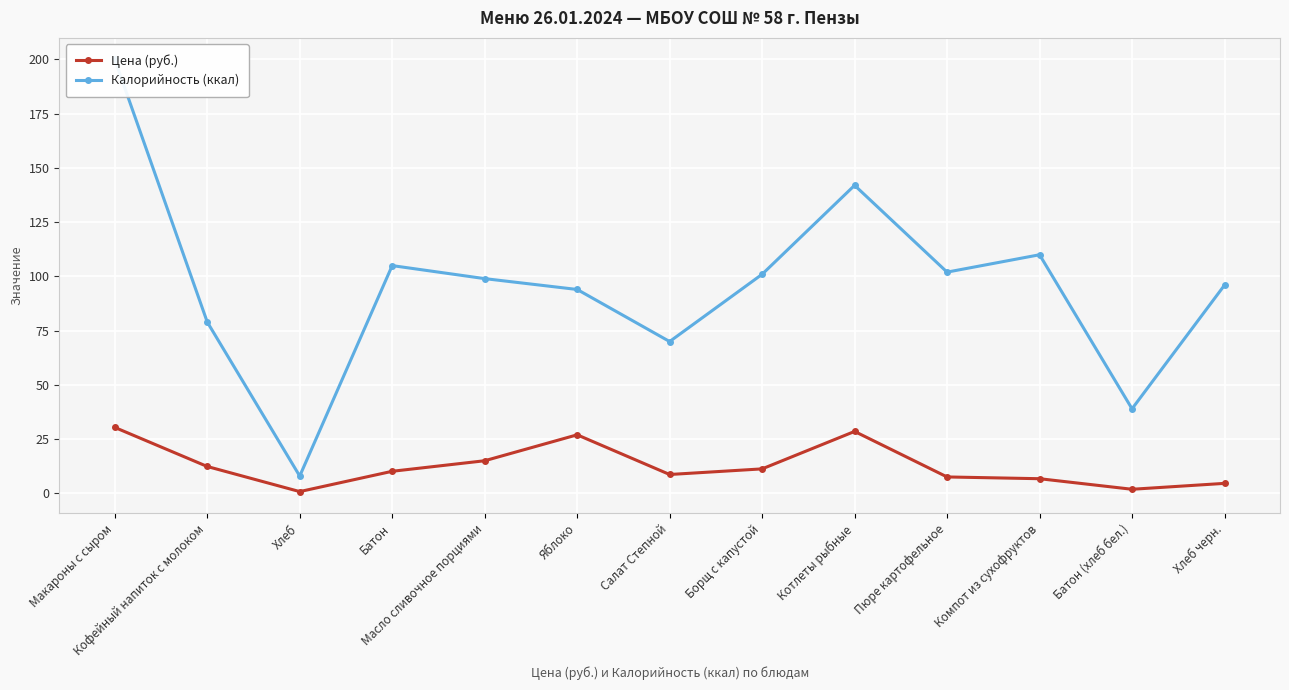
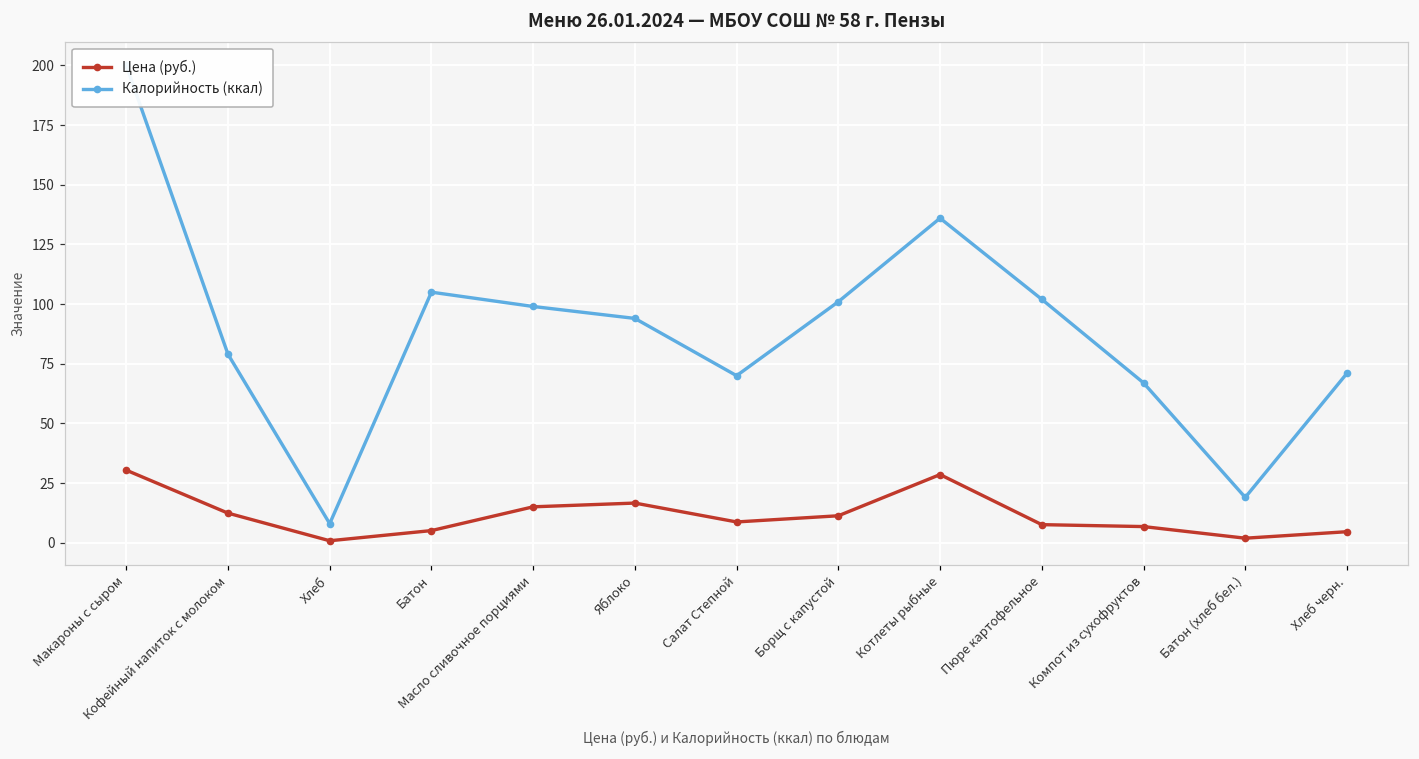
  {
    "Цена (руб.)": {
      "Макароны с сыром": 30,
      "Кофейный напиток с молоком": 12,
      "Хлеб": 1,
-     "Батон": 10,
+     "Батон": 5,
      "Масло сливочное порциями": 15,
-     "Яблоко": 27,
+     "Яблоко": 17,
      "Салат Степной": 9,
      "Борщ с капустой": 11,
      "Котлеты рыбные": 29,
      "Пюре картофельное": 8,
      "Компот из сухофруктов": 7,
      "Батон (хлеб бел.)": 2,
      "Хлеб черн.": 5
    },
    "Калорийность (ккал)": {
      "Кофейный напиток с молоком": 79,
      "Хлеб": 8,
      "Батон": 105,
      "Масло сливочное порциями": 99,
      "Яблоко": 94,
      "Салат Степной": 70,
      "Борщ с капустой": 101,
-     "Котлеты рыбные": 142,
+     "Котлеты рыбные": 136,
      "Пюре картофельное": 102,
-     "Компот из сухофруктов": 110,
-     "Батон (хлеб бел.)": 39,
-     "Хлеб черн.": 96
+     "Компот из сухофруктов": 67,
+     "Батон (хлеб бел.)": 19,
+     "Хлеб черн.": 71
    }
  }
